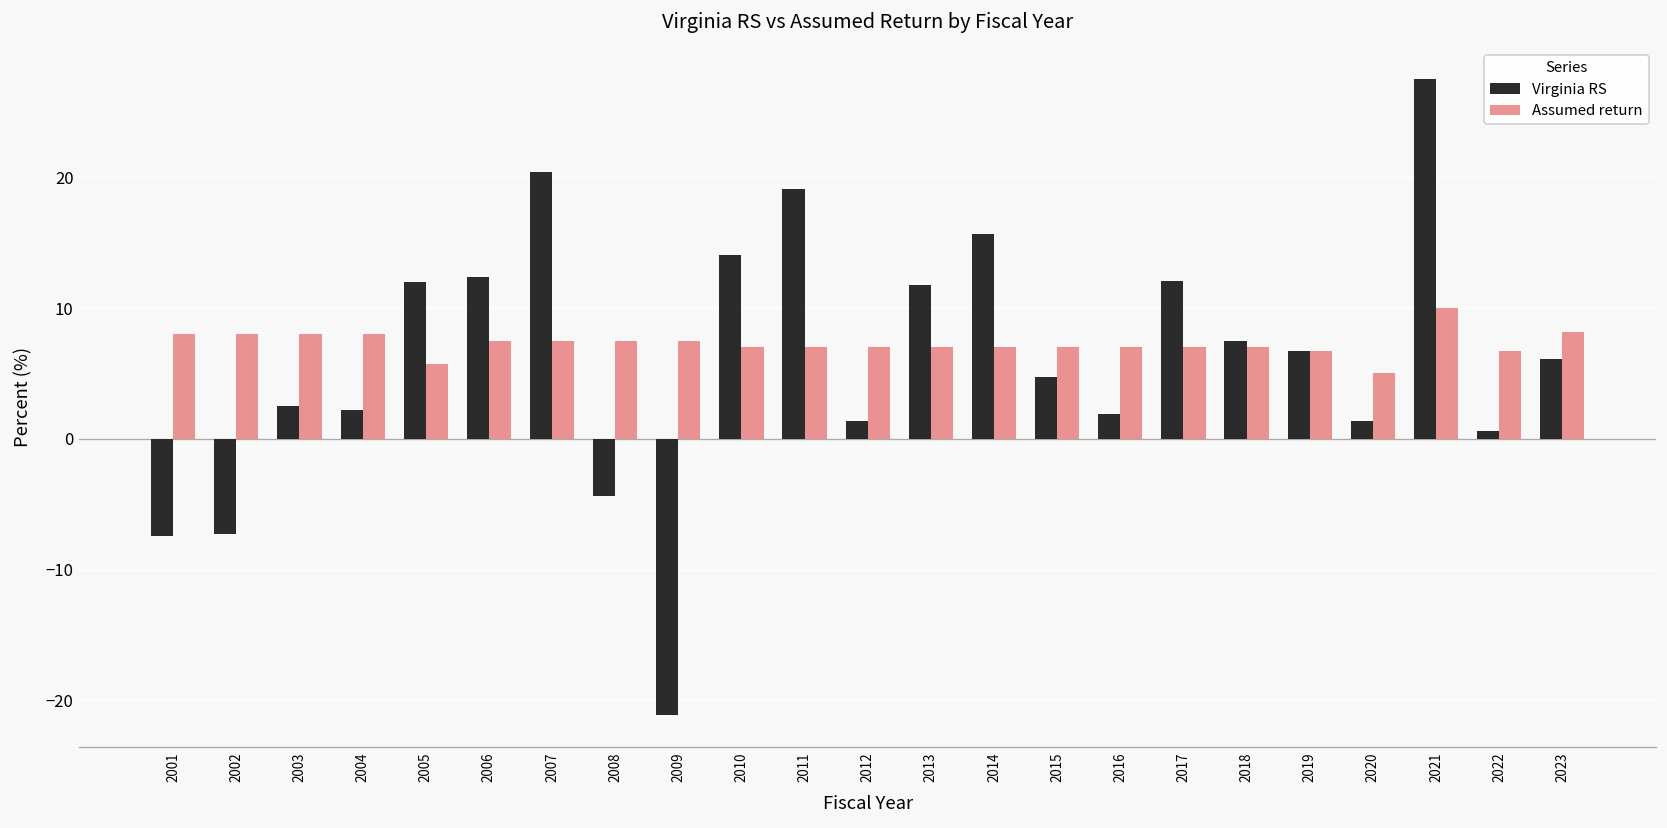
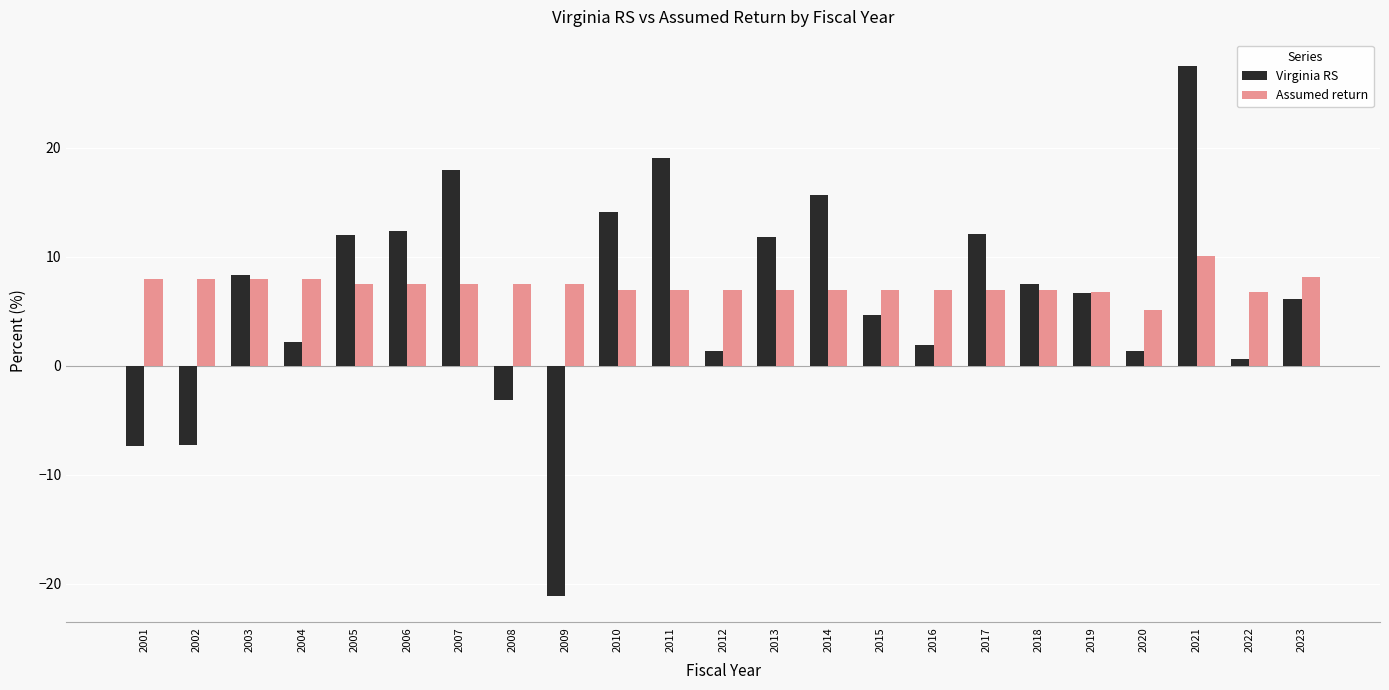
  {
    "Virginia RS": {
      "2001": -7.4,
      "2002": -7.3,
-     "2003": 2.5,
+     "2003": 8.3,
      "2004": 2.2,
      "2005": 12.0,
      "2006": 12.4,
-     "2007": 20.4,
-     "2008": -4.4,
+     "2007": 18.0,
+     "2008": -3.1,
      "2009": -21.1,
      "2010": 14.1,
      "2011": 19.1,
      "2012": 1.4,
      "2013": 11.8,
      "2014": 15.7,
      "2015": 4.7,
      "2016": 1.9,
      "2017": 12.1,
      "2018": 7.5,
      "2019": 6.7,
      "2020": 1.4,
      "2021": 27.5,
      "2022": 0.6,
      "2023": 6.1
    },
    "Assumed return": {
      "2001": 8.0,
      "2002": 8.0,
      "2003": 8.0,
      "2004": 8.0,
-     "2005": 5.7,
+     "2005": 7.5,
      "2006": 7.5,
      "2007": 7.5,
      "2008": 7.5,
      "2009": 7.5,
      "2010": 7.0,
      "2011": 7.0,
      "2012": 7.0,
      "2013": 7.0,
      "2014": 7.0,
      "2015": 7.0,
      "2016": 7.0,
      "2017": 7.0,
      "2018": 7.0,
      "2019": 6.8,
      "2020": 5.1,
      "2021": 10.1,
      "2022": 6.8,
      "2023": 8.2
    }
  }
